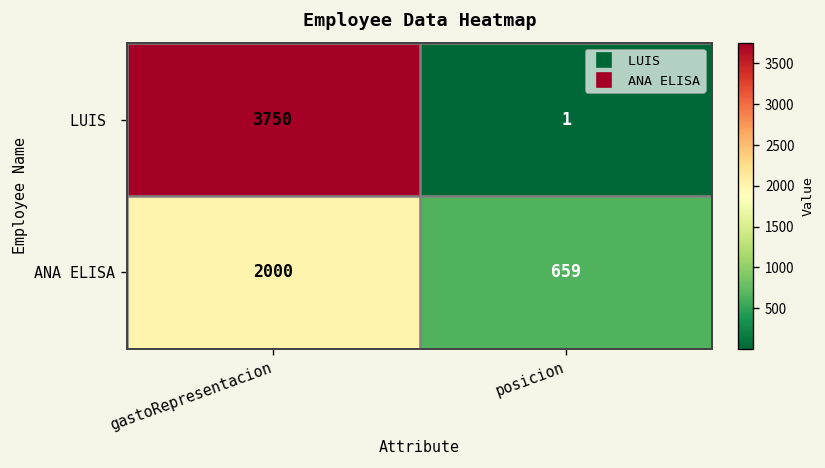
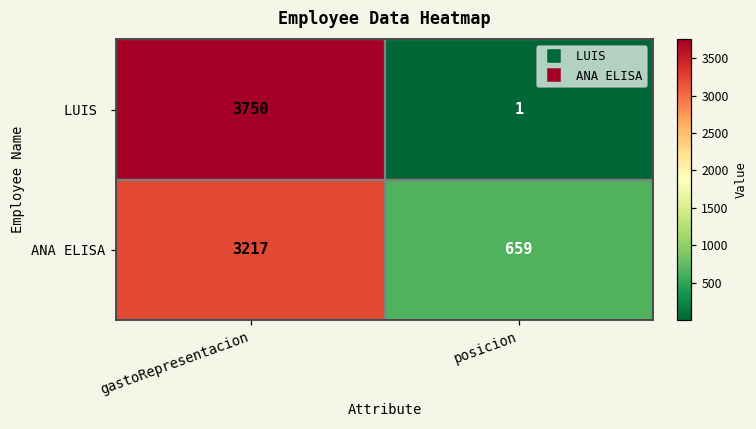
  {
    "LUIS": {
      "gastoRepresentacion": 3750,
      "posicion": 1
    },
    "ANA ELISA": {
-     "gastoRepresentacion": 2000,
+     "gastoRepresentacion": 3217,
      "posicion": 659
    }
  }
